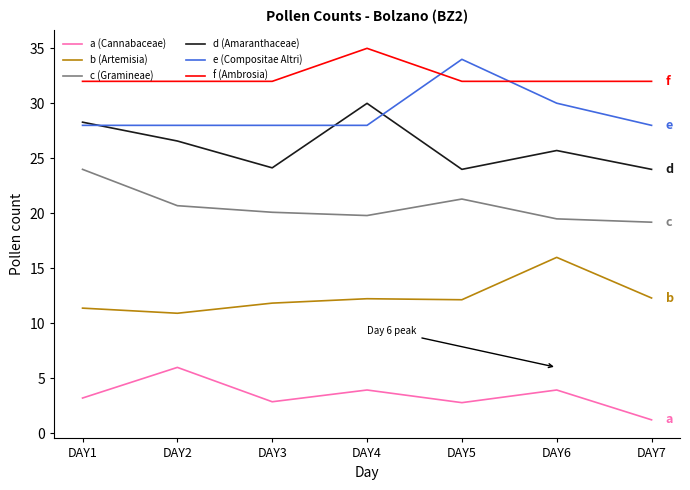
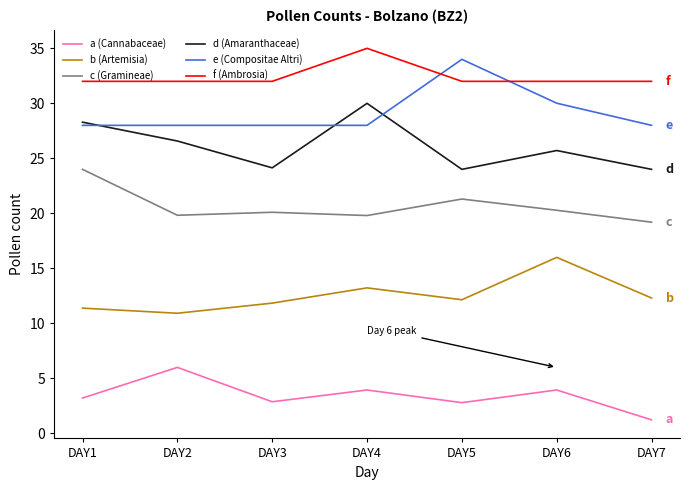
  {
    "a (Cannabaceae)": {
      "DAY1": 3.2,
      "DAY2": 6.0,
      "DAY3": 2.9,
      "DAY5": 2.8,
      "DAY7": 1.2
    },
    "b (Artemisia)": {
      "DAY1": 11.4,
      "DAY2": 10.9,
      "DAY3": 11.8,
-     "DAY4": 12.2,
+     "DAY4": 13.2,
      "DAY5": 12.1,
      "DAY6": 16.0,
      "DAY7": 12.3
    },
    "c (Gramineae)": {
      "DAY1": 24.0,
-     "DAY2": 20.7,
+     "DAY2": 19.8,
      "DAY3": 20.1,
      "DAY4": 19.8,
      "DAY5": 21.3,
-     "DAY6": 19.5,
+     "DAY6": 20.3,
      "DAY7": 19.2
    },
    "d (Amaranthaceae)": {
      "DAY1": 28.3,
      "DAY2": 26.6,
      "DAY3": 24.1,
      "DAY4": 30.0,
      "DAY5": 24.0,
      "DAY6": 25.7,
      "DAY7": 24.0
    },
    "e (Compositae Altri)": {
      "DAY1": 28.0,
      "DAY2": 28.0,
      "DAY3": 28.0,
      "DAY4": 28.0,
      "DAY5": 34.0,
      "DAY6": 30.0,
      "DAY7": 28.0
    },
    "f (Ambrosia)": {
      "DAY1": 32.0,
      "DAY2": 32.0,
      "DAY3": 32.0,
      "DAY4": 35.0,
      "DAY5": 32.0,
      "DAY6": 32.0,
      "DAY7": 32.0
    }
  }
